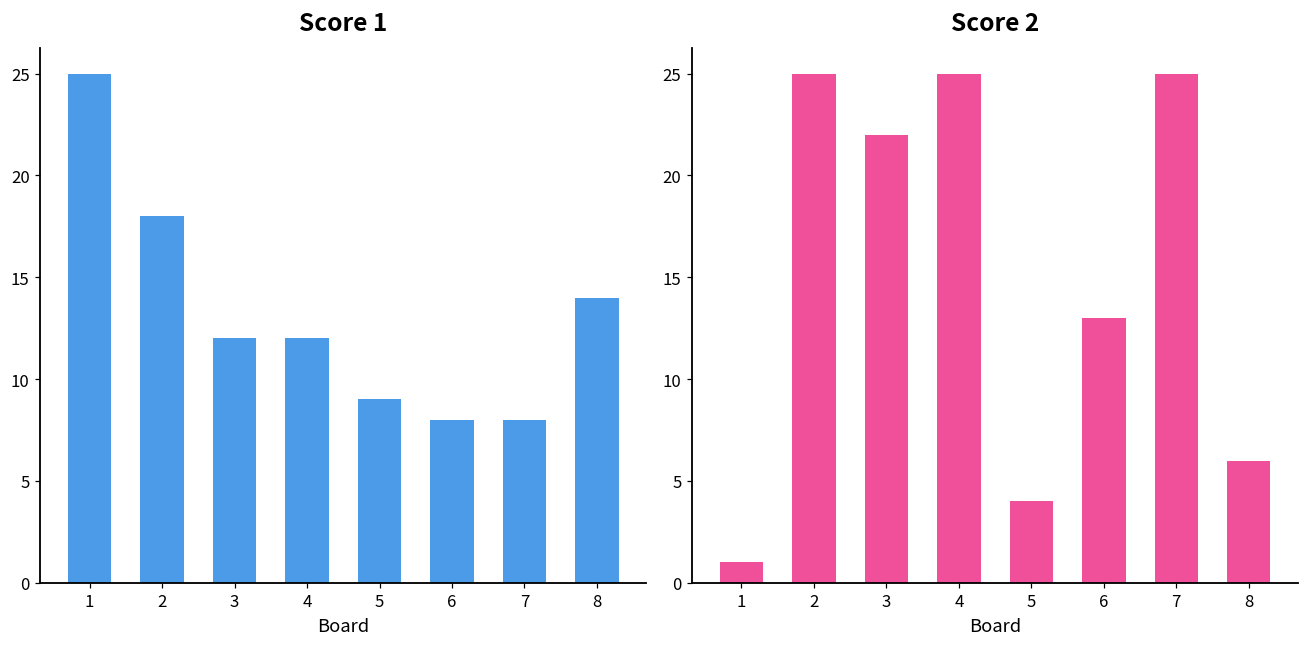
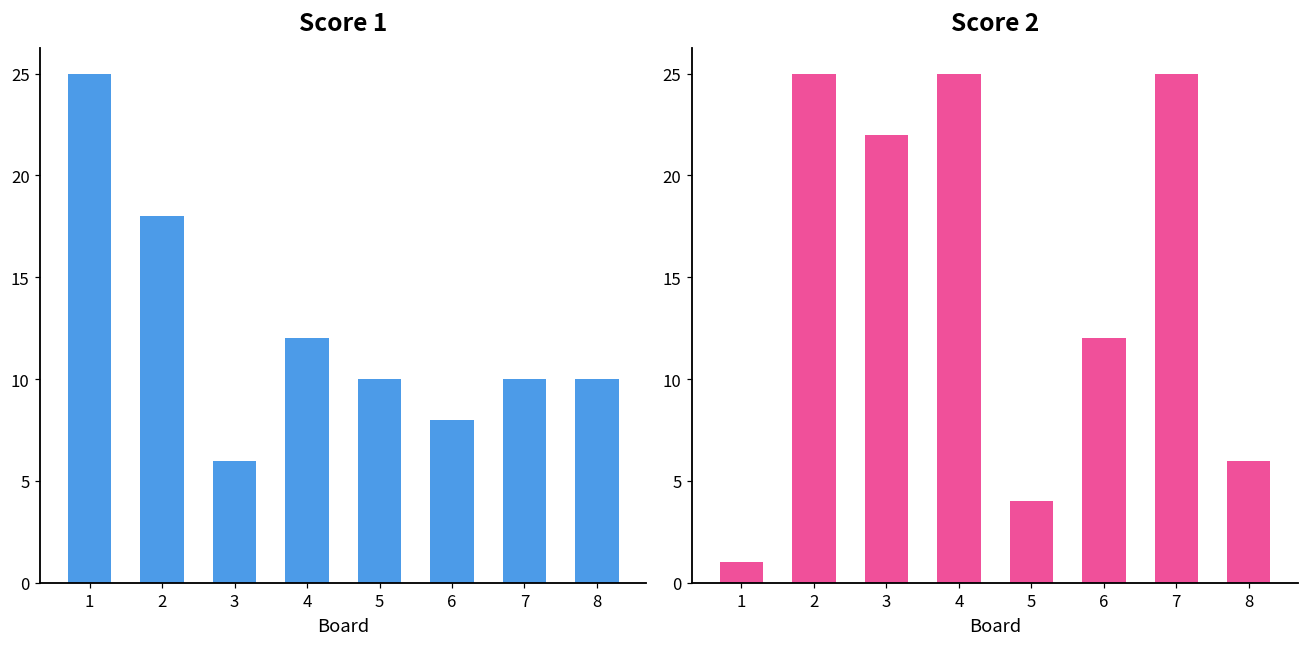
  {
    "Score 1": {
      "1": 25,
      "2": 18,
-     "3": 12,
+     "3": 6,
      "4": 12,
-     "5": 9,
+     "5": 10,
      "6": 8,
-     "7": 8,
-     "8": 14
+     "7": 10,
+     "8": 10
    },
    "Score 2": {
      "1": 1,
      "2": 25,
      "3": 22,
      "4": 25,
      "5": 4,
-     "6": 13,
+     "6": 12,
      "7": 25,
      "8": 6
    }
  }
